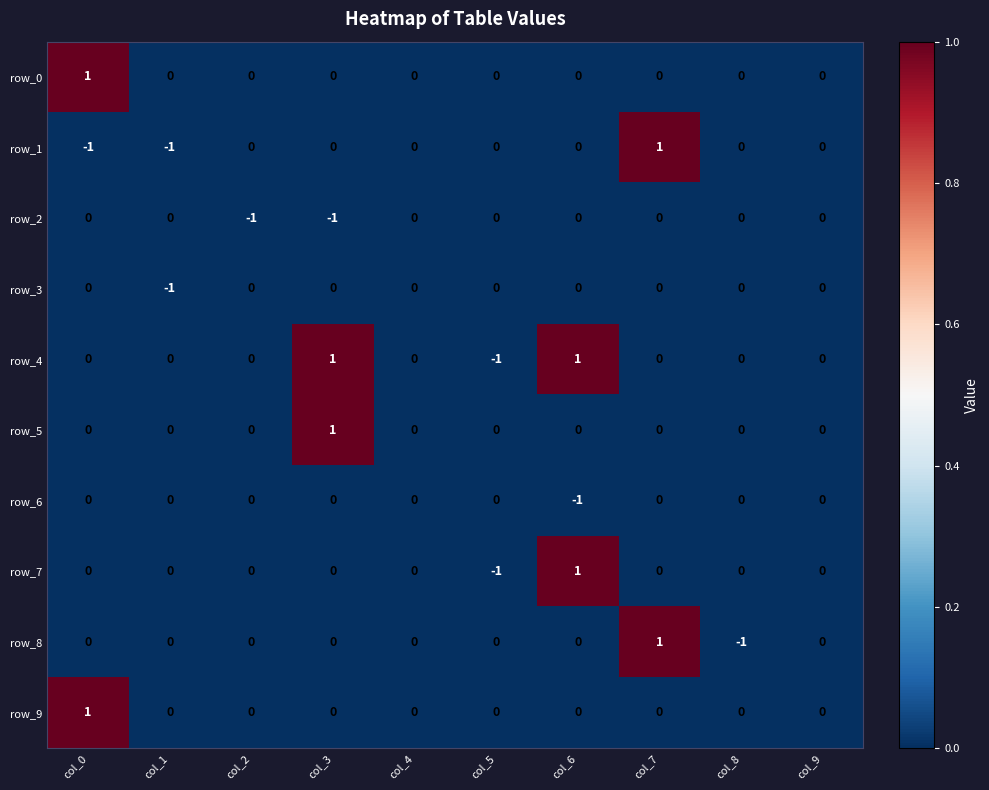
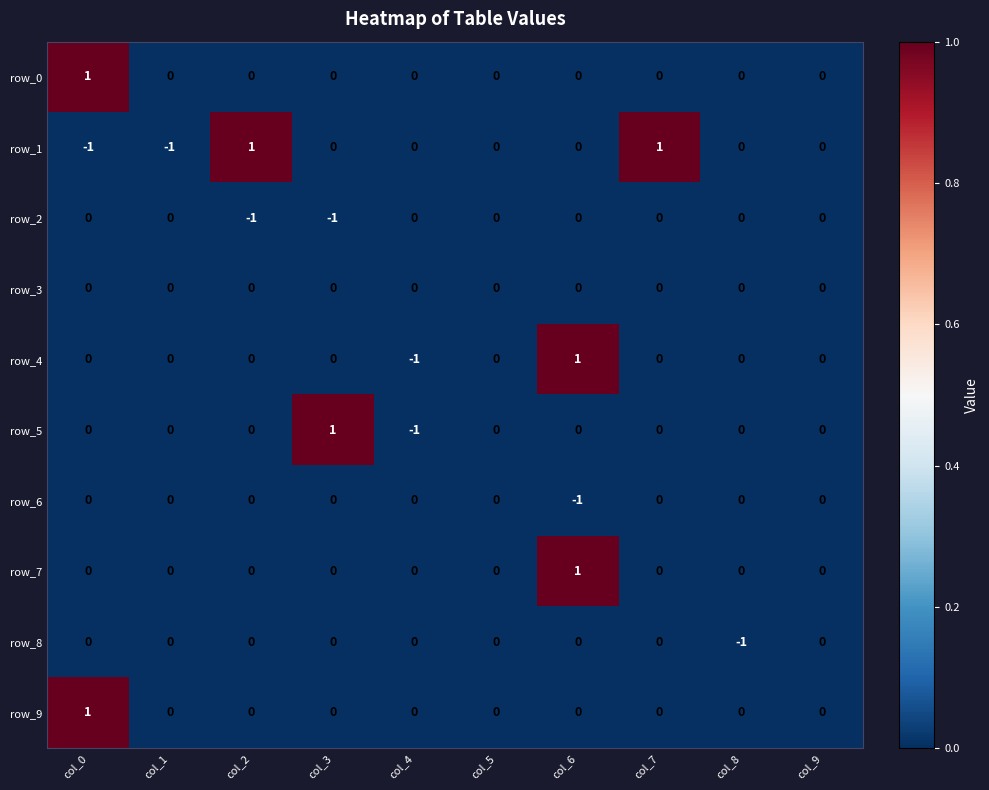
  {
    "row_0": {
      "col_0": 1,
      "col_1": 0,
      "col_2": 0,
      "col_3": 0,
      "col_4": 0,
      "col_5": 0,
      "col_6": 0,
      "col_7": 0,
      "col_8": 0,
      "col_9": 0
    },
    "row_1": {
      "col_0": -1,
      "col_1": -1,
-     "col_2": 0,
+     "col_2": 1,
      "col_3": 0,
      "col_4": 0,
      "col_5": 0,
      "col_6": 0,
      "col_7": 1,
      "col_8": 0,
      "col_9": 0
    },
    "row_2": {
      "col_0": 0,
      "col_1": 0,
      "col_2": -1,
      "col_3": -1,
      "col_4": 0,
      "col_5": 0,
      "col_6": 0,
      "col_7": 0,
      "col_8": 0,
      "col_9": 0
    },
    "row_3": {
      "col_0": 0,
-     "col_1": -1,
+     "col_1": 0,
      "col_2": 0,
      "col_3": 0,
      "col_4": 0,
      "col_5": 0,
      "col_6": 0,
      "col_7": 0,
      "col_8": 0,
      "col_9": 0
    },
    "row_4": {
      "col_0": 0,
      "col_1": 0,
      "col_2": 0,
-     "col_3": 1,
-     "col_4": 0,
-     "col_5": -1,
+     "col_3": 0,
+     "col_4": -1,
+     "col_5": 0,
      "col_6": 1,
      "col_7": 0,
      "col_8": 0,
      "col_9": 0
    },
    "row_5": {
      "col_0": 0,
      "col_1": 0,
      "col_2": 0,
      "col_3": 1,
-     "col_4": 0,
+     "col_4": -1,
      "col_5": 0,
      "col_6": 0,
      "col_7": 0,
      "col_8": 0,
      "col_9": 0
    },
    "row_6": {
      "col_0": 0,
      "col_1": 0,
      "col_2": 0,
      "col_3": 0,
      "col_4": 0,
      "col_5": 0,
      "col_6": -1,
      "col_7": 0,
      "col_8": 0,
      "col_9": 0
    },
    "row_7": {
      "col_0": 0,
      "col_1": 0,
      "col_2": 0,
      "col_3": 0,
      "col_4": 0,
-     "col_5": -1,
+     "col_5": 0,
      "col_6": 1,
      "col_7": 0,
      "col_8": 0,
      "col_9": 0
    },
    "row_8": {
      "col_0": 0,
      "col_1": 0,
      "col_2": 0,
      "col_3": 0,
      "col_4": 0,
      "col_5": 0,
      "col_6": 0,
-     "col_7": 1,
+     "col_7": 0,
      "col_8": -1,
      "col_9": 0
    },
    "row_9": {
      "col_0": 1,
      "col_1": 0,
      "col_2": 0,
      "col_3": 0,
      "col_4": 0,
      "col_5": 0,
      "col_6": 0,
      "col_7": 0,
      "col_8": 0,
      "col_9": 0
    }
  }
